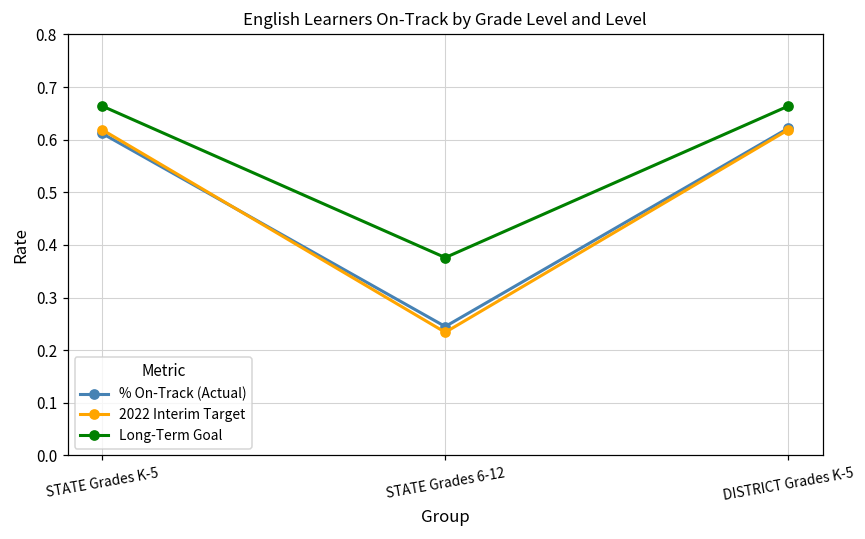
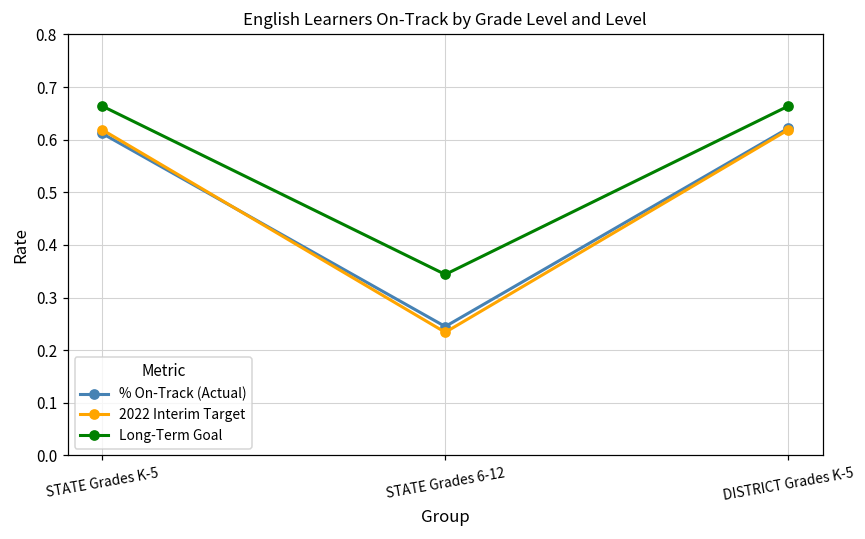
  {
    "% On-Track (Actual)": {
      "STATE Grades K-5": 0.61,
      "STATE Grades 6-12": 0.25
    },
    "2022 Interim Target": {
      "STATE Grades K-5": 0.62,
      "STATE Grades 6-12": 0.23
    },
    "Long-Term Goal": {
      "STATE Grades K-5": 0.66,
-     "STATE Grades 6-12": 0.38,
+     "STATE Grades 6-12": 0.34,
      "DISTRICT Grades K-5": 0.66
    }
  }
